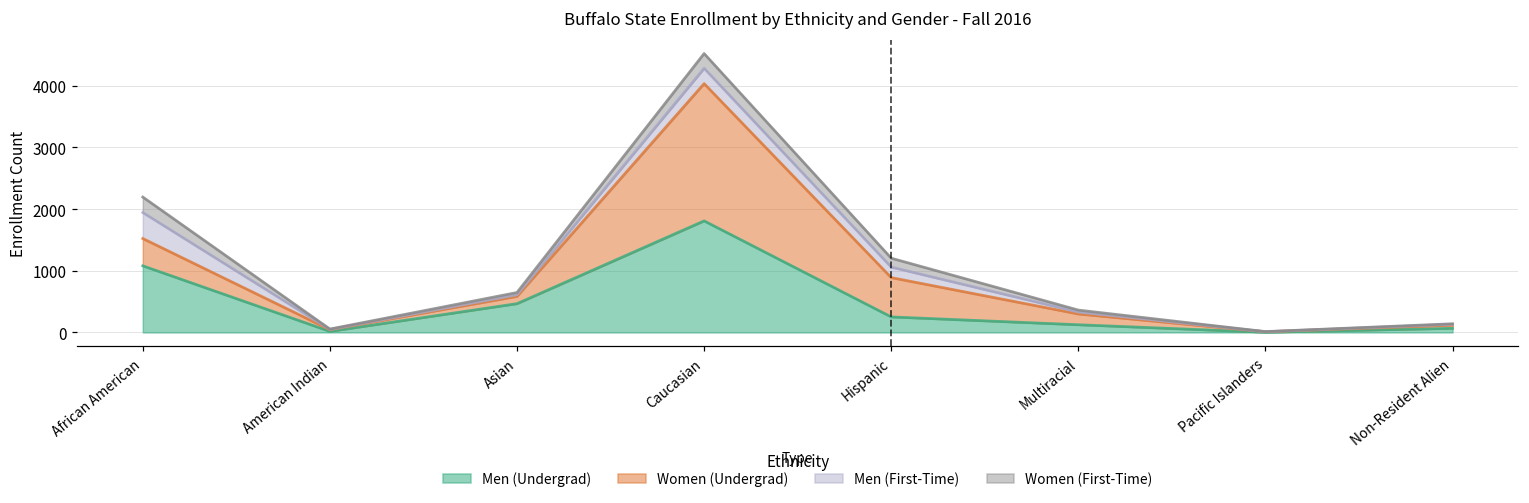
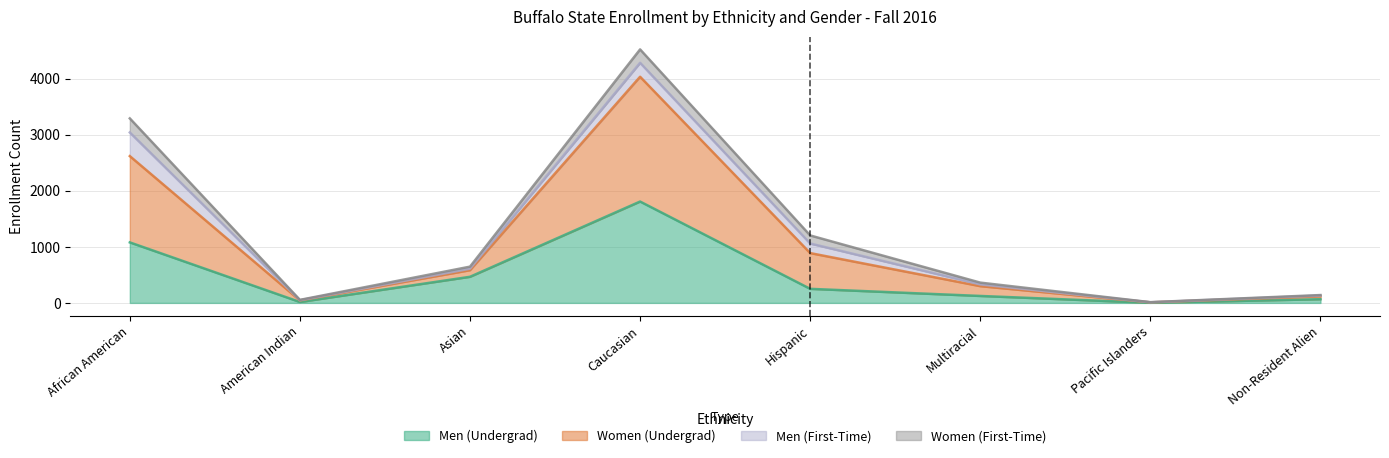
  {
    "Men (Undergrad)": {
      "African American": 1100,
      "Asian": 500,
      "Caucasian": 1800,
      "Hispanic": 300,
      "Multiracial": 100,
      "Non-Resident Alien": 100
    },
    "Women (Undergrad)": {
-     "African American": 400,
+     "African American": 1500,
      "Caucasian": 2200,
      "Hispanic": 600
    }
  }
